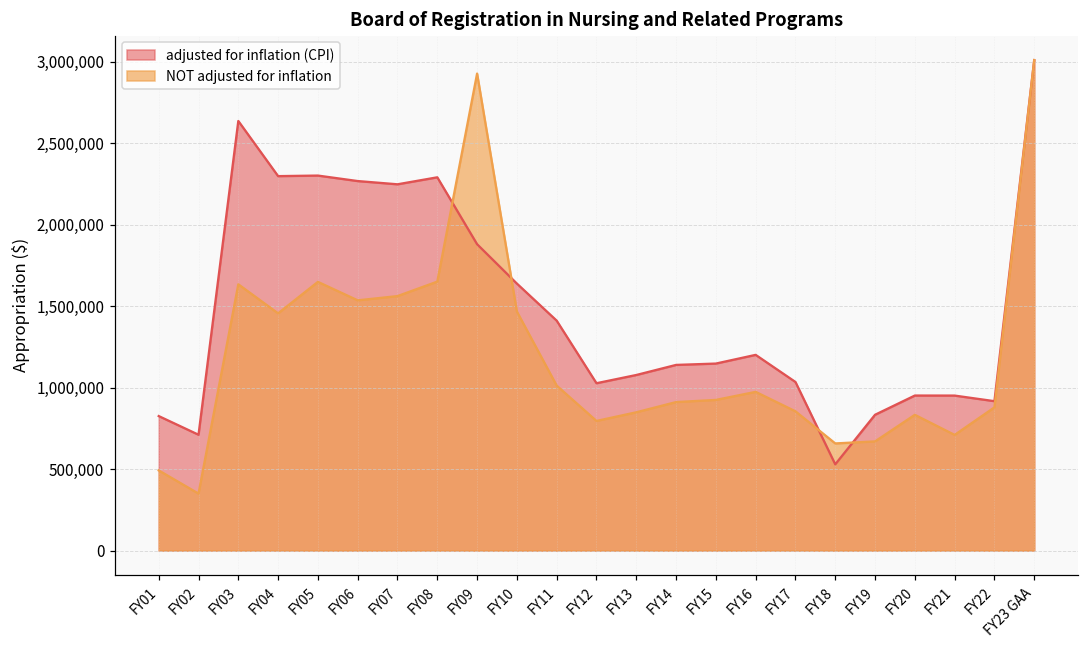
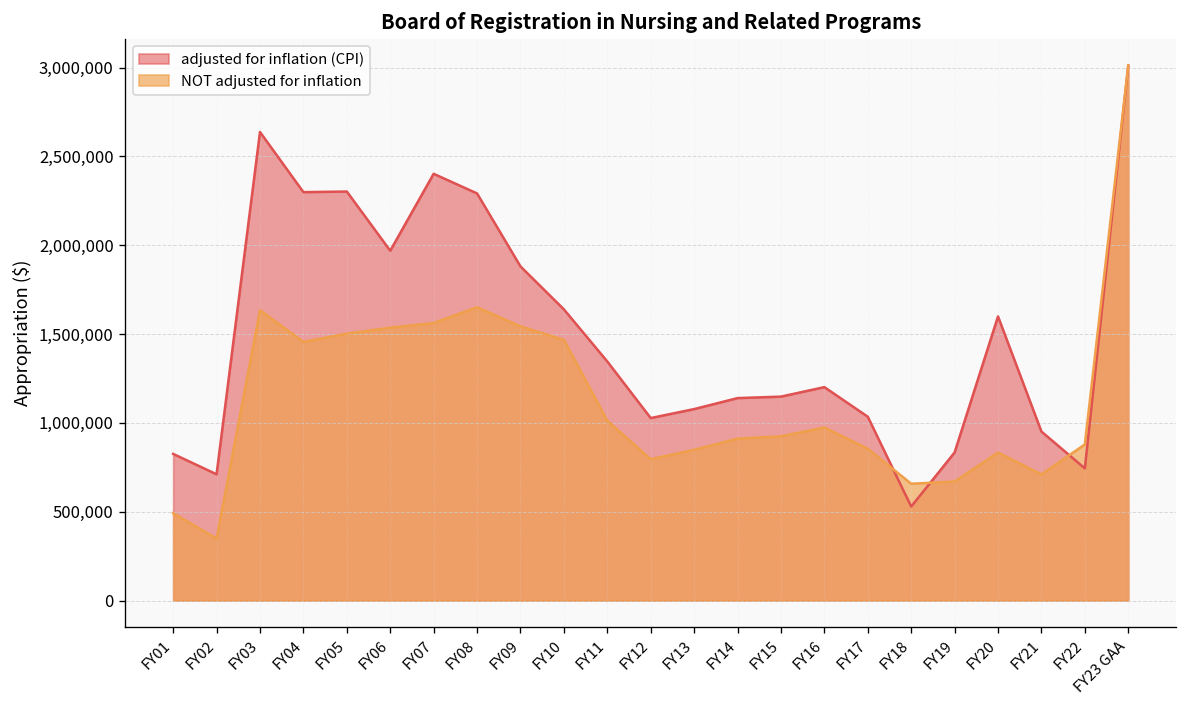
  {
    "adjusted for inflation (CPI)": {
      "FY01": "830,000",
      "FY02": "710,000",
      "FY03": "2,640,000",
      "FY04": "2,300,000",
      "FY05": "2,300,000",
-     "FY06": "2,270,000",
-     "FY07": "2,250,000",
+     "FY06": "1,970,000",
+     "FY07": "2,400,000",
      "FY08": "2,290,000",
      "FY09": "1,880,000",
      "FY10": "1,640,000",
-     "FY11": "1,410,000",
+     "FY11": "1,350,000",
      "FY12": "1,030,000",
      "FY13": "1,080,000",
      "FY14": "1,140,000",
      "FY15": "1,150,000",
      "FY16": "1,200,000",
      "FY17": "1,030,000",
      "FY18": "530,000",
      "FY19": "830,000",
-     "FY20": "950,000",
+     "FY20": "1,600,000",
      "FY21": "950,000",
-     "FY22": "920,000"
+     "FY22": "740,000"
    },
    "NOT adjusted for inflation": {
      "FY01": "490,000",
      "FY02": "350,000",
      "FY03": "1,630,000",
      "FY04": "1,460,000",
-     "FY05": "1,650,000",
+     "FY05": "1,500,000",
      "FY06": "1,540,000",
      "FY07": "1,560,000",
      "FY08": "1,650,000",
-     "FY09": "2,930,000",
+     "FY09": "1,540,000",
      "FY10": "1,470,000",
      "FY11": "1,010,000",
      "FY12": "800,000",
      "FY13": "850,000",
      "FY14": "910,000",
      "FY15": "920,000",
      "FY16": "970,000",
      "FY17": "850,000",
      "FY18": "660,000",
      "FY19": "670,000",
      "FY20": "830,000",
      "FY21": "710,000",
      "FY22": "880,000"
    }
  }
